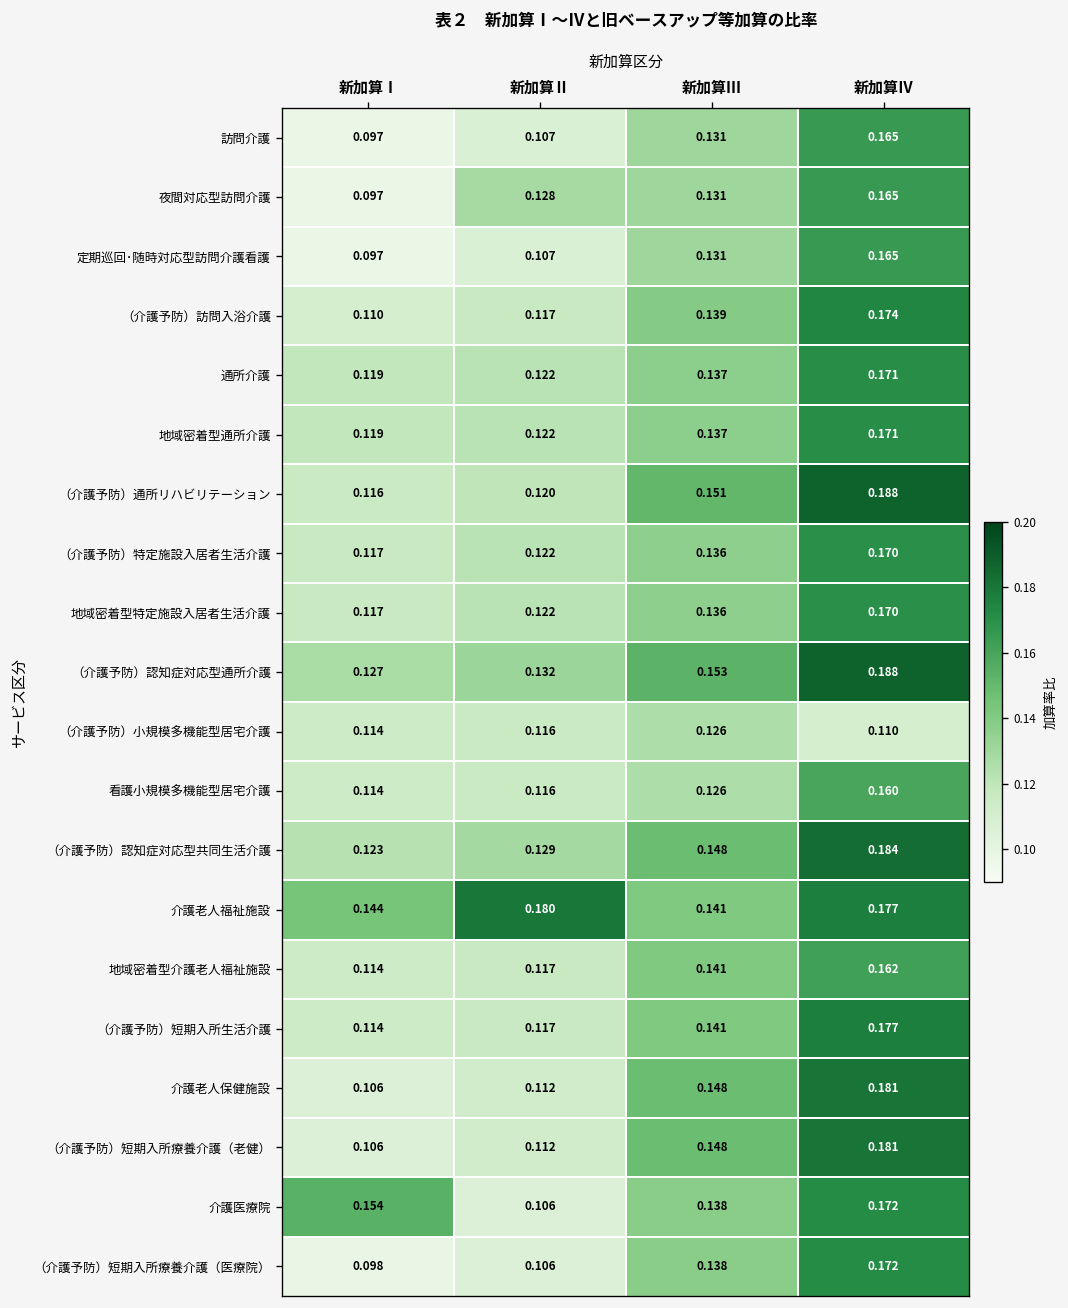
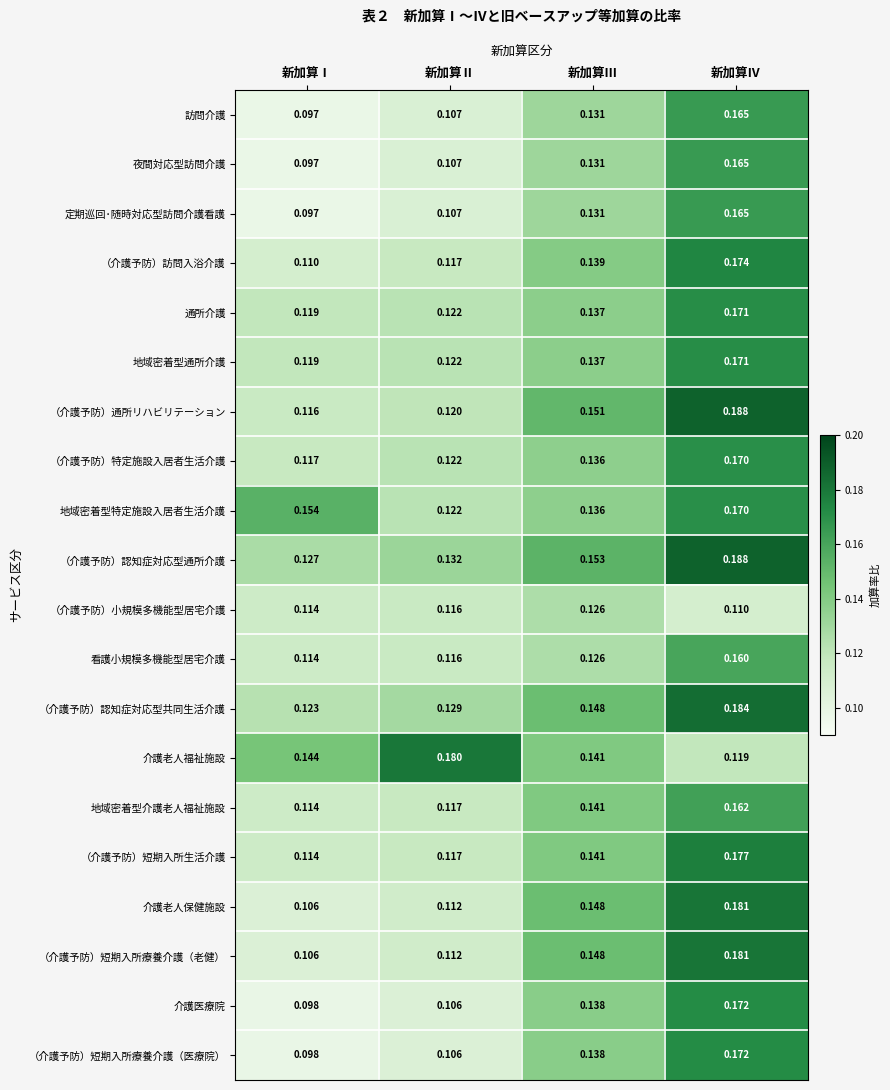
  {
    "訪問介護": {
      "新加算Ⅰ": 0.097,
      "新加算Ⅱ": 0.107,
      "新加算Ⅲ": 0.131,
      "新加算Ⅳ": 0.165
    },
    "夜間対応型訪問介護": {
      "新加算Ⅰ": 0.097,
-     "新加算Ⅱ": 0.128,
+     "新加算Ⅱ": 0.107,
      "新加算Ⅲ": 0.131,
      "新加算Ⅳ": 0.165
    },
    "定期巡回･随時対応型訪問介護看護": {
      "新加算Ⅰ": 0.097,
      "新加算Ⅱ": 0.107,
      "新加算Ⅲ": 0.131,
      "新加算Ⅳ": 0.165
    },
    "（介護予防）訪問入浴介護": {
      "新加算Ⅰ": 0.110,
      "新加算Ⅱ": 0.117,
      "新加算Ⅲ": 0.139,
      "新加算Ⅳ": 0.174
    },
    "通所介護": {
      "新加算Ⅰ": 0.119,
      "新加算Ⅱ": 0.122,
      "新加算Ⅲ": 0.137,
      "新加算Ⅳ": 0.171
    },
    "地域密着型通所介護": {
      "新加算Ⅰ": 0.119,
      "新加算Ⅱ": 0.122,
      "新加算Ⅲ": 0.137,
      "新加算Ⅳ": 0.171
    },
    "（介護予防）通所リハビリテーション": {
      "新加算Ⅰ": 0.116,
      "新加算Ⅱ": 0.120,
      "新加算Ⅲ": 0.151,
      "新加算Ⅳ": 0.188
    },
    "（介護予防）特定施設入居者生活介護": {
      "新加算Ⅰ": 0.117,
      "新加算Ⅱ": 0.122,
      "新加算Ⅲ": 0.136,
      "新加算Ⅳ": 0.170
    },
    "地域密着型特定施設入居者生活介護": {
-     "新加算Ⅰ": 0.117,
+     "新加算Ⅰ": 0.154,
      "新加算Ⅱ": 0.122,
      "新加算Ⅲ": 0.136,
      "新加算Ⅳ": 0.170
    },
    "（介護予防）認知症対応型通所介護": {
      "新加算Ⅰ": 0.127,
      "新加算Ⅱ": 0.132,
      "新加算Ⅲ": 0.153,
      "新加算Ⅳ": 0.188
    },
    "（介護予防）小規模多機能型居宅介護": {
      "新加算Ⅰ": 0.114,
      "新加算Ⅱ": 0.116,
      "新加算Ⅲ": 0.126,
      "新加算Ⅳ": 0.110
    },
    "看護小規模多機能型居宅介護": {
      "新加算Ⅰ": 0.114,
      "新加算Ⅱ": 0.116,
      "新加算Ⅲ": 0.126,
      "新加算Ⅳ": 0.160
    },
    "（介護予防）認知症対応型共同生活介護": {
      "新加算Ⅰ": 0.123,
      "新加算Ⅱ": 0.129,
      "新加算Ⅲ": 0.148,
      "新加算Ⅳ": 0.184
    },
    "介護老人福祉施設": {
      "新加算Ⅰ": 0.144,
      "新加算Ⅱ": 0.180,
      "新加算Ⅲ": 0.141,
-     "新加算Ⅳ": 0.177
+     "新加算Ⅳ": 0.119
    },
    "地域密着型介護老人福祉施設": {
      "新加算Ⅰ": 0.114,
      "新加算Ⅱ": 0.117,
      "新加算Ⅲ": 0.141,
      "新加算Ⅳ": 0.162
    },
    "（介護予防）短期入所生活介護": {
      "新加算Ⅰ": 0.114,
      "新加算Ⅱ": 0.117,
      "新加算Ⅲ": 0.141,
      "新加算Ⅳ": 0.177
    },
    "介護老人保健施設": {
      "新加算Ⅰ": 0.106,
      "新加算Ⅱ": 0.112,
      "新加算Ⅲ": 0.148,
      "新加算Ⅳ": 0.181
    },
    "（介護予防）短期入所療養介護（老健）": {
      "新加算Ⅰ": 0.106,
      "新加算Ⅱ": 0.112,
      "新加算Ⅲ": 0.148,
      "新加算Ⅳ": 0.181
    },
    "介護医療院": {
-     "新加算Ⅰ": 0.154,
+     "新加算Ⅰ": 0.098,
      "新加算Ⅱ": 0.106,
      "新加算Ⅲ": 0.138,
      "新加算Ⅳ": 0.172
    },
    "（介護予防）短期入所療養介護（医療院）": {
      "新加算Ⅰ": 0.098,
      "新加算Ⅱ": 0.106,
      "新加算Ⅲ": 0.138,
      "新加算Ⅳ": 0.172
    }
  }
